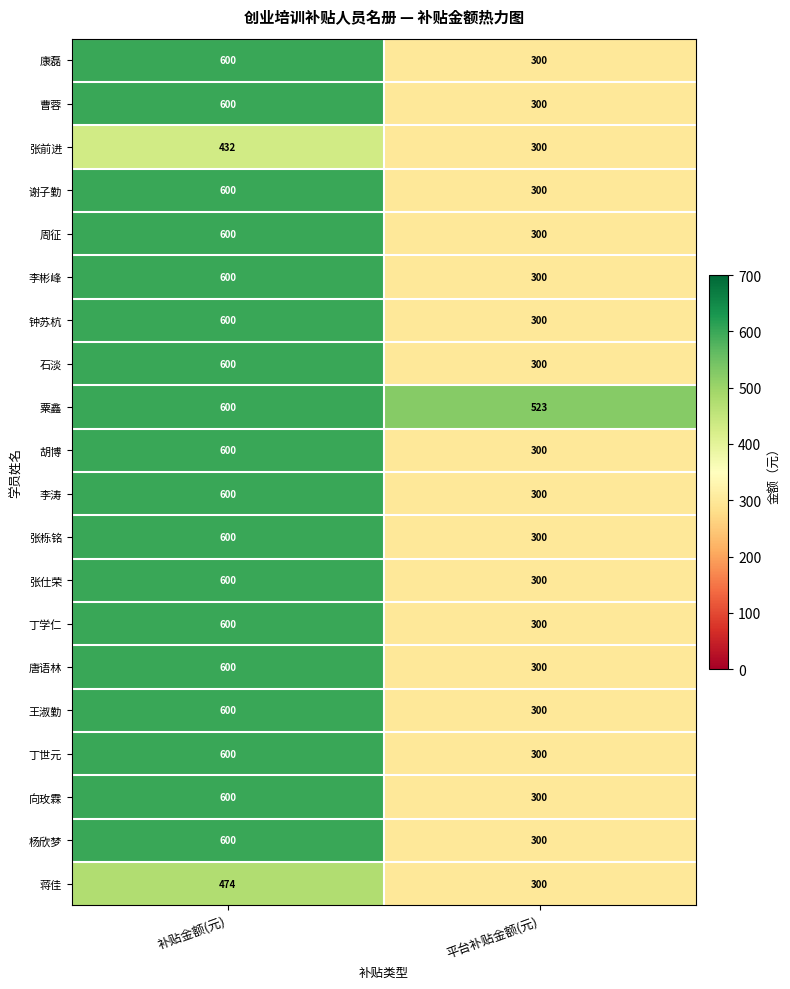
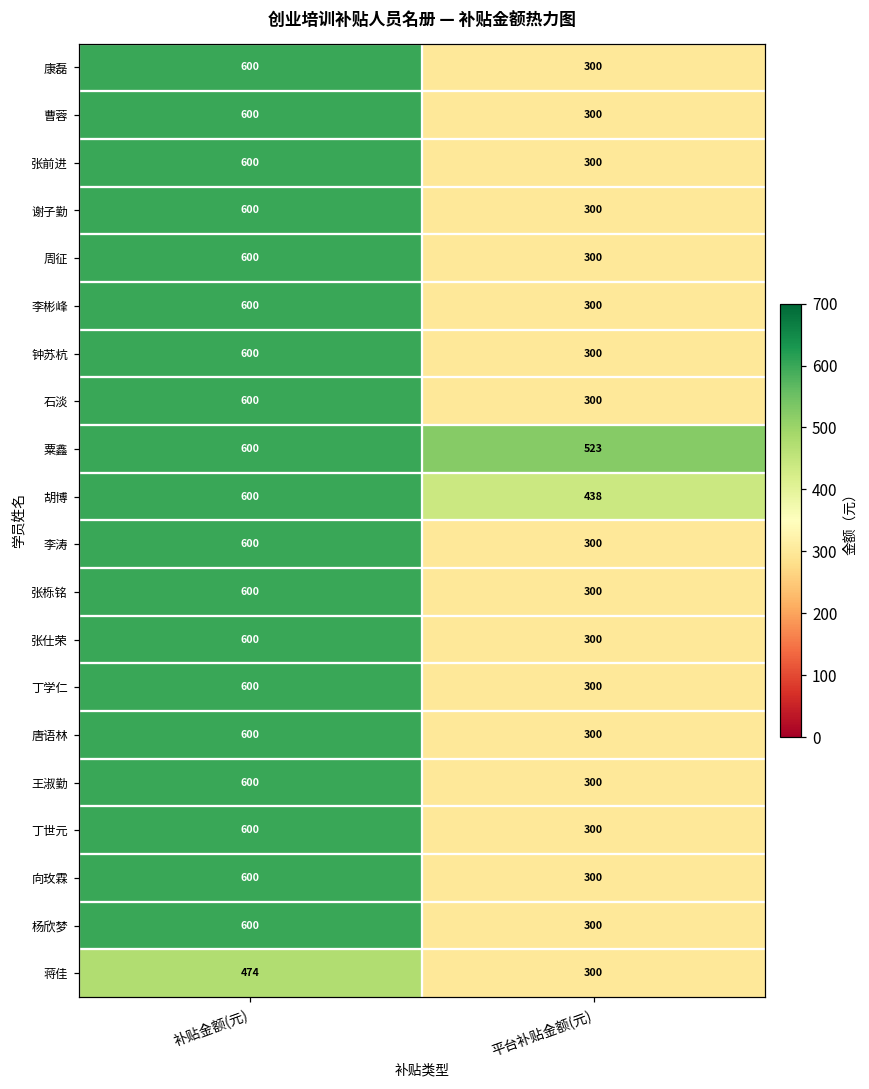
  {
    "康磊": {
      "补贴金额(元)": 600,
      "平台补贴金额(元)": 300
    },
    "曹蓉": {
      "补贴金额(元)": 600,
      "平台补贴金额(元)": 300
    },
    "张前进": {
-     "补贴金额(元)": 432,
+     "补贴金额(元)": 600,
      "平台补贴金额(元)": 300
    },
    "谢子勤": {
      "补贴金额(元)": 600,
      "平台补贴金额(元)": 300
    },
    "周征": {
      "补贴金额(元)": 600,
      "平台补贴金额(元)": 300
    },
    "李彬峰": {
      "补贴金额(元)": 600,
      "平台补贴金额(元)": 300
    },
    "钟苏杭": {
      "补贴金额(元)": 600,
      "平台补贴金额(元)": 300
    },
    "石淡": {
      "补贴金额(元)": 600,
      "平台补贴金额(元)": 300
    },
    "粟鑫": {
      "补贴金额(元)": 600,
      "平台补贴金额(元)": 523
    },
    "胡博": {
      "补贴金额(元)": 600,
-     "平台补贴金额(元)": 300
+     "平台补贴金额(元)": 438
    },
    "李涛": {
      "补贴金额(元)": 600,
      "平台补贴金额(元)": 300
    },
    "张栎铭": {
      "补贴金额(元)": 600,
      "平台补贴金额(元)": 300
    },
    "张仕荣": {
      "补贴金额(元)": 600,
      "平台补贴金额(元)": 300
    },
    "丁学仁": {
      "补贴金额(元)": 600,
      "平台补贴金额(元)": 300
    },
    "唐语林": {
      "补贴金额(元)": 600,
      "平台补贴金额(元)": 300
    },
    "王淑勤": {
      "补贴金额(元)": 600,
      "平台补贴金额(元)": 300
    },
    "丁世元": {
      "补贴金额(元)": 600,
      "平台补贴金额(元)": 300
    },
    "向玫霖": {
      "补贴金额(元)": 600,
      "平台补贴金额(元)": 300
    },
    "杨欣梦": {
      "补贴金额(元)": 600,
      "平台补贴金额(元)": 300
    },
    "蒋佳": {
      "补贴金额(元)": 474,
      "平台补贴金额(元)": 300
    }
  }
